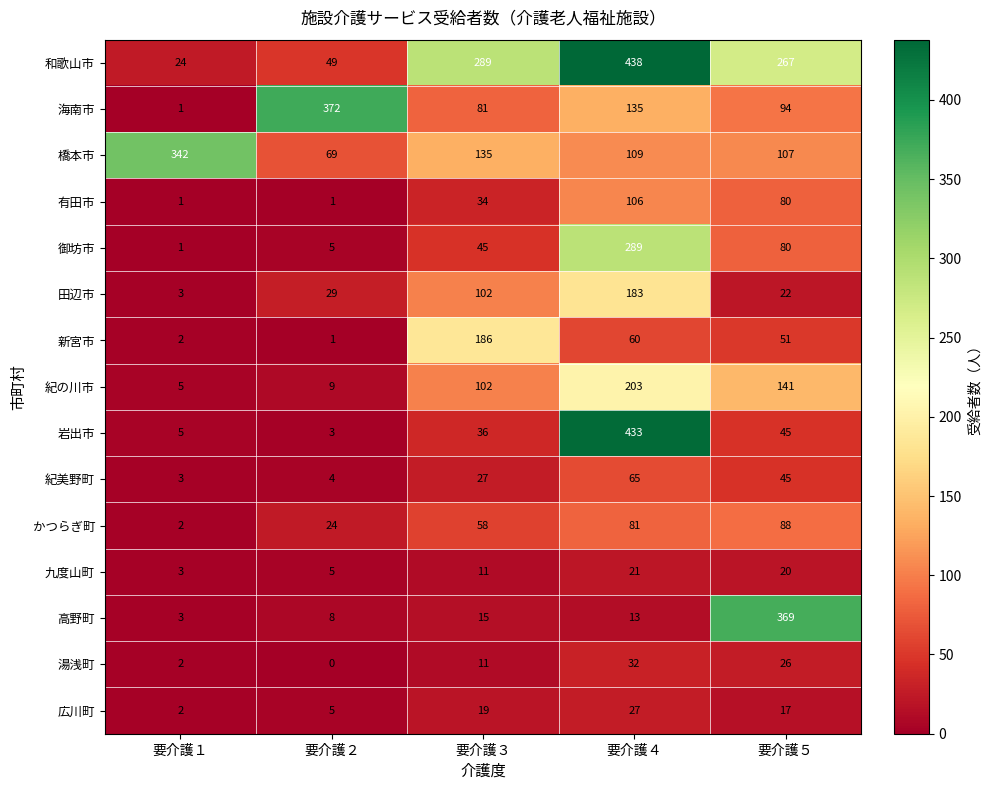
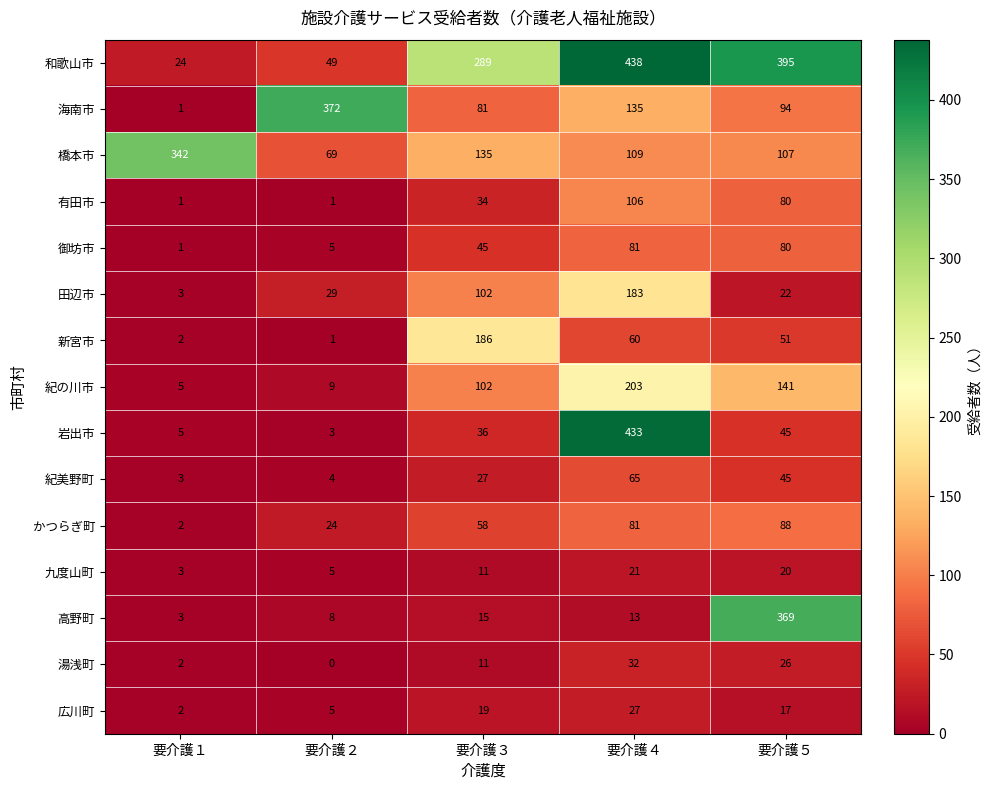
  {
    "和歌山市": {
      "要介護１": 24,
      "要介護２": 49,
      "要介護３": 289,
      "要介護４": 438,
-     "要介護５": 267
+     "要介護５": 395
    },
    "海南市": {
      "要介護１": 1,
      "要介護２": 372,
      "要介護３": 81,
      "要介護４": 135,
      "要介護５": 94
    },
    "橋本市": {
      "要介護１": 342,
      "要介護２": 69,
      "要介護３": 135,
      "要介護４": 109,
      "要介護５": 107
    },
    "有田市": {
      "要介護１": 1,
      "要介護２": 1,
      "要介護３": 34,
      "要介護４": 106,
      "要介護５": 80
    },
    "御坊市": {
      "要介護１": 1,
      "要介護２": 5,
      "要介護３": 45,
-     "要介護４": 289,
+     "要介護４": 81,
      "要介護５": 80
    },
    "田辺市": {
      "要介護１": 3,
      "要介護２": 29,
      "要介護３": 102,
      "要介護４": 183,
      "要介護５": 22
    },
    "新宮市": {
      "要介護１": 2,
      "要介護２": 1,
      "要介護３": 186,
      "要介護４": 60,
      "要介護５": 51
    },
    "紀の川市": {
      "要介護１": 5,
      "要介護２": 9,
      "要介護３": 102,
      "要介護４": 203,
      "要介護５": 141
    },
    "岩出市": {
      "要介護１": 5,
      "要介護２": 3,
      "要介護３": 36,
      "要介護４": 433,
      "要介護５": 45
    },
    "紀美野町": {
      "要介護１": 3,
      "要介護２": 4,
      "要介護３": 27,
      "要介護４": 65,
      "要介護５": 45
    },
    "かつらぎ町": {
      "要介護１": 2,
      "要介護２": 24,
      "要介護３": 58,
      "要介護４": 81,
      "要介護５": 88
    },
    "九度山町": {
      "要介護１": 3,
      "要介護２": 5,
      "要介護３": 11,
      "要介護４": 21,
      "要介護５": 20
    },
    "高野町": {
      "要介護１": 3,
      "要介護２": 8,
      "要介護３": 15,
      "要介護４": 13,
      "要介護５": 369
    },
    "湯浅町": {
      "要介護１": 2,
      "要介護２": 0,
      "要介護３": 11,
      "要介護４": 32,
      "要介護５": 26
    },
    "広川町": {
      "要介護１": 2,
      "要介護２": 5,
      "要介護３": 19,
      "要介護４": 27,
      "要介護５": 17
    }
  }
